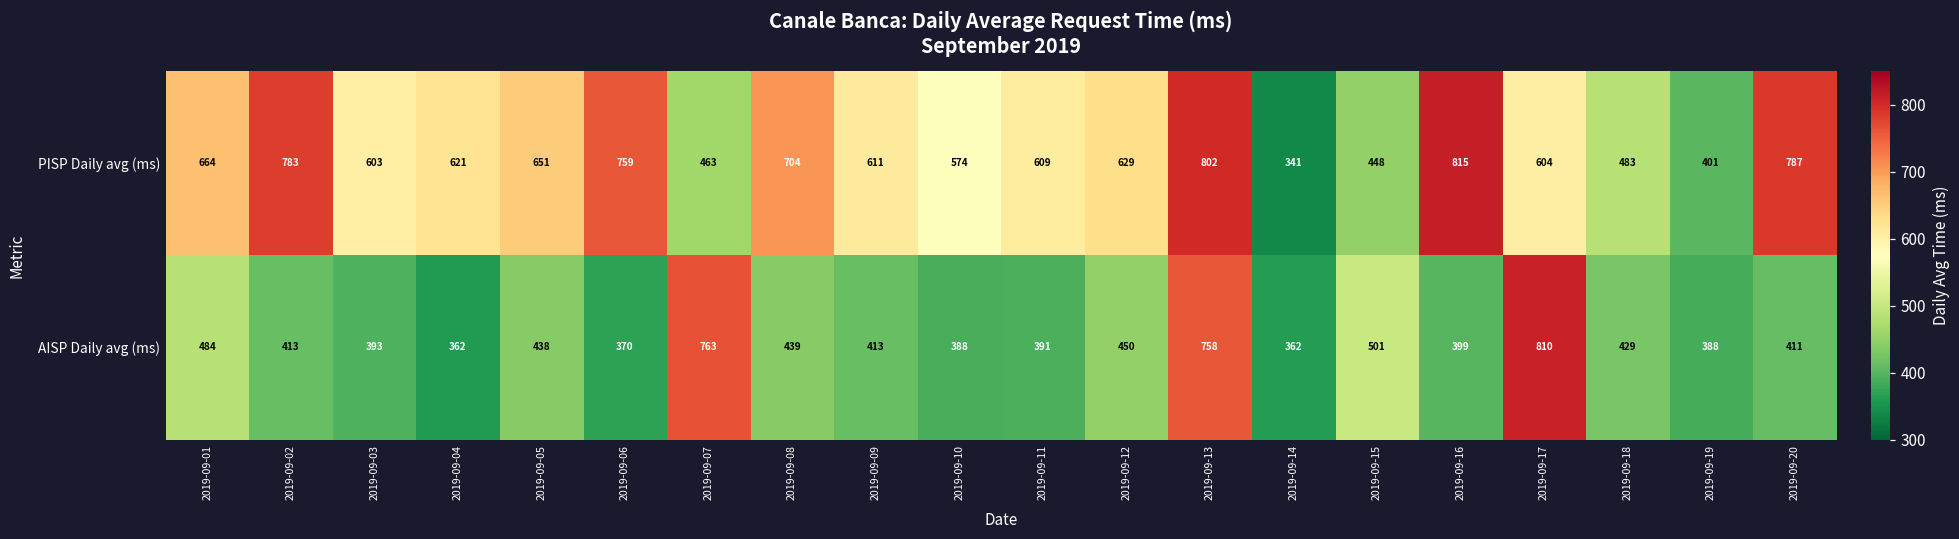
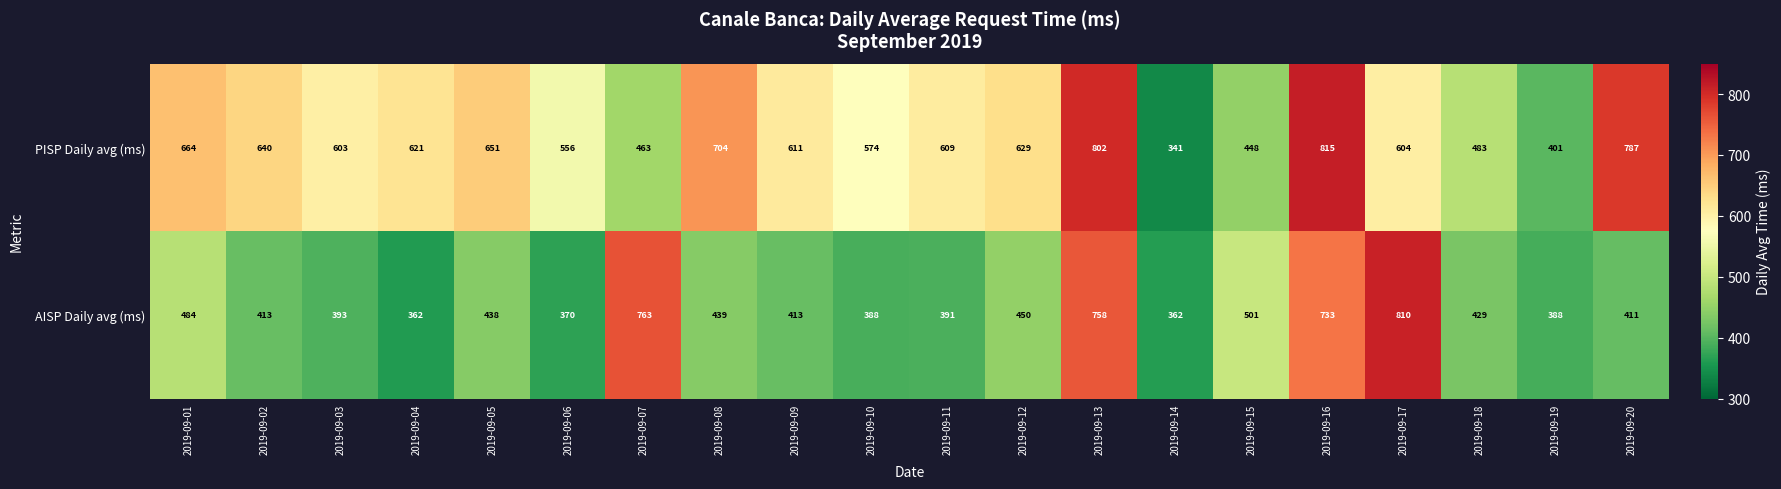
  {
    "PISP Daily avg (ms)": {
      "2019-09-01": 664,
-     "2019-09-02": 783,
+     "2019-09-02": 640,
      "2019-09-03": 603,
      "2019-09-04": 621,
      "2019-09-05": 651,
-     "2019-09-06": 759,
+     "2019-09-06": 556,
      "2019-09-07": 463,
      "2019-09-08": 704,
      "2019-09-09": 611,
      "2019-09-10": 574,
      "2019-09-11": 609,
      "2019-09-12": 629,
      "2019-09-13": 802,
      "2019-09-14": 341,
      "2019-09-15": 448,
      "2019-09-16": 815,
      "2019-09-17": 604,
      "2019-09-18": 483,
      "2019-09-19": 401,
      "2019-09-20": 787
    },
    "AISP Daily avg (ms)": {
      "2019-09-01": 484,
      "2019-09-02": 413,
      "2019-09-03": 393,
      "2019-09-04": 362,
      "2019-09-05": 438,
      "2019-09-06": 370,
      "2019-09-07": 763,
      "2019-09-08": 439,
      "2019-09-09": 413,
      "2019-09-10": 388,
      "2019-09-11": 391,
      "2019-09-12": 450,
      "2019-09-13": 758,
      "2019-09-14": 362,
      "2019-09-15": 501,
-     "2019-09-16": 399,
+     "2019-09-16": 733,
      "2019-09-17": 810,
      "2019-09-18": 429,
      "2019-09-19": 388,
      "2019-09-20": 411
    }
  }
